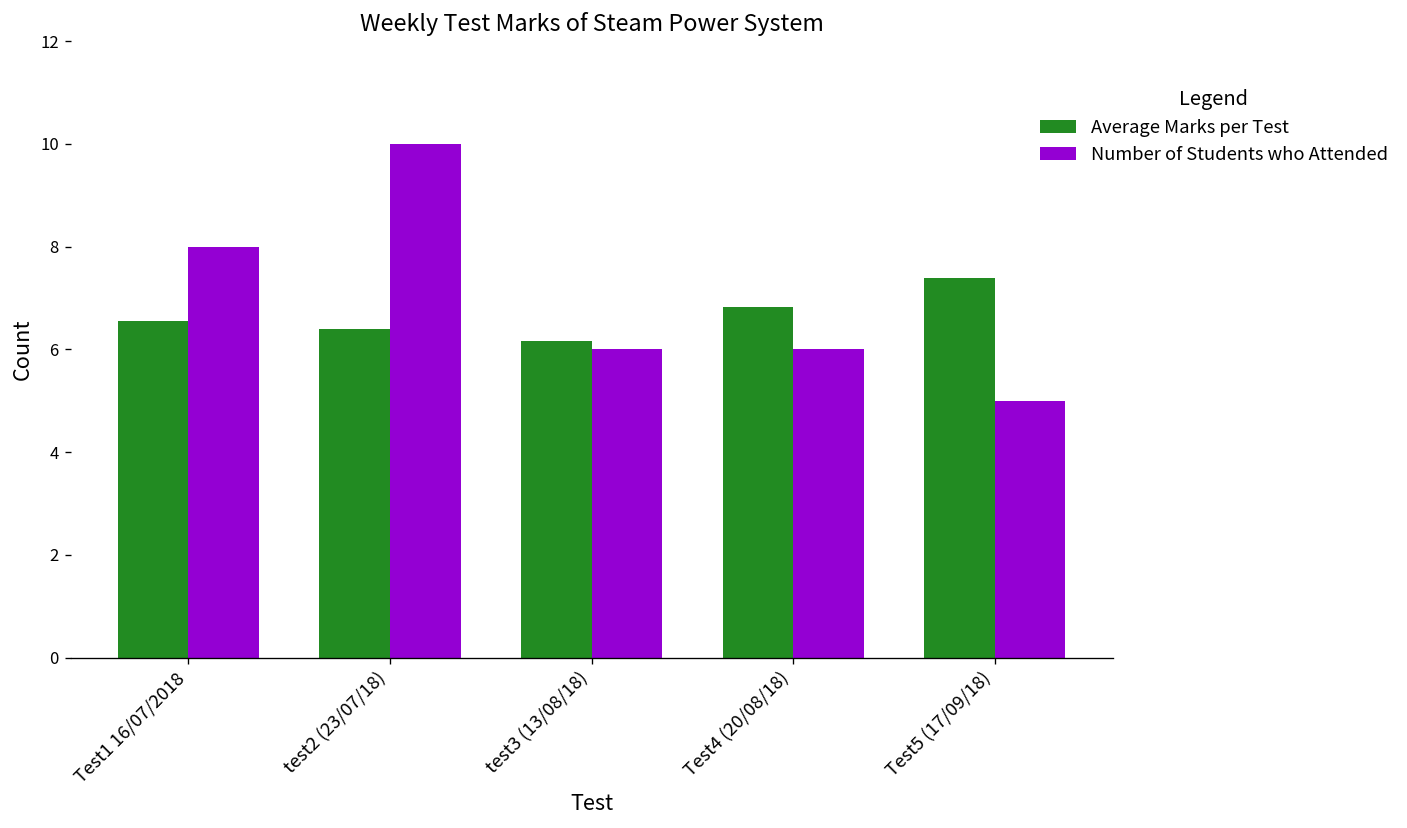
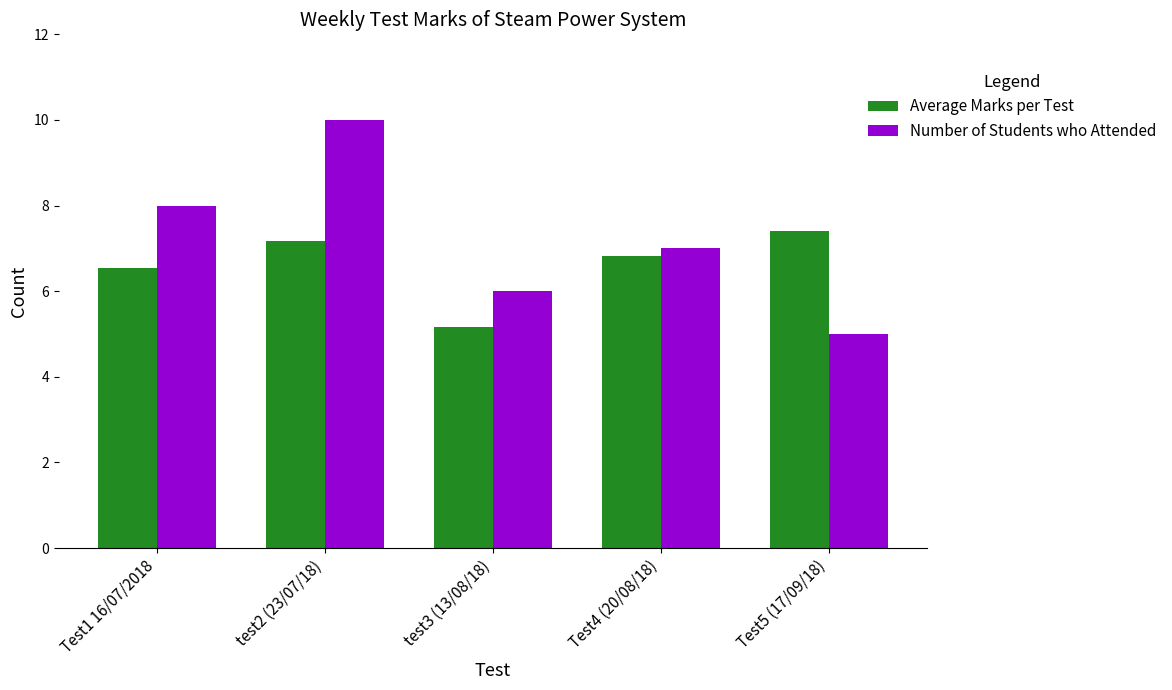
  {
    "Average Marks per Test": {
      "Test1 16/07/2018": 6.6,
-     "test2 (23/07/18)": 6.4,
-     "test3 (13/08/18)": 6.2,
+     "test2 (23/07/18)": 7.2,
+     "test3 (13/08/18)": 5.2,
      "Test4 (20/08/18)": 6.8,
      "Test5 (17/09/18)": 7.4
    },
    "Number of Students who Attended": {
      "Test1 16/07/2018": 8,
      "test2 (23/07/18)": 10,
      "test3 (13/08/18)": 6,
-     "Test4 (20/08/18)": 6,
+     "Test4 (20/08/18)": 7,
      "Test5 (17/09/18)": 5
    }
  }
